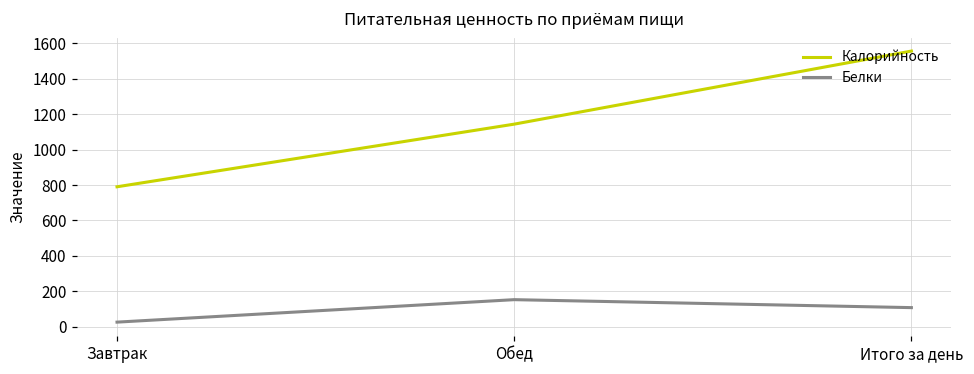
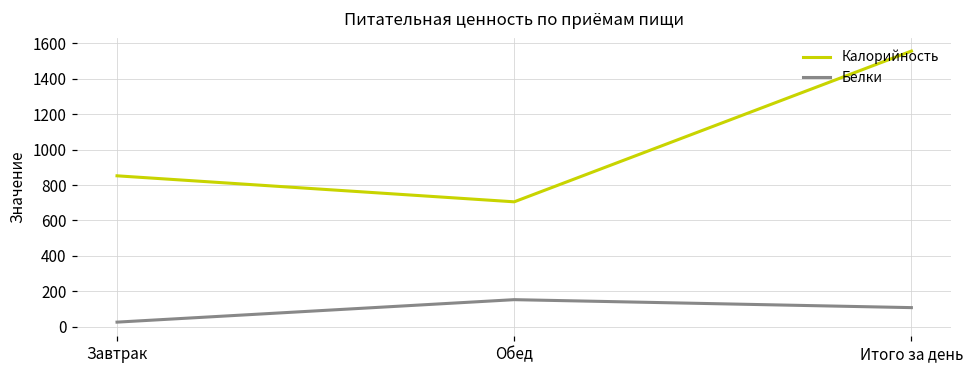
  {
    "Калорийность": {
-     "Завтрак": 790,
-     "Обед": 1140,
+     "Завтрак": 850,
+     "Обед": 710,
      "Итого за день": 1560
    },
    "Белки": {
      "Завтрак": 30,
      "Обед": 150,
      "Итого за день": 110
    }
  }
